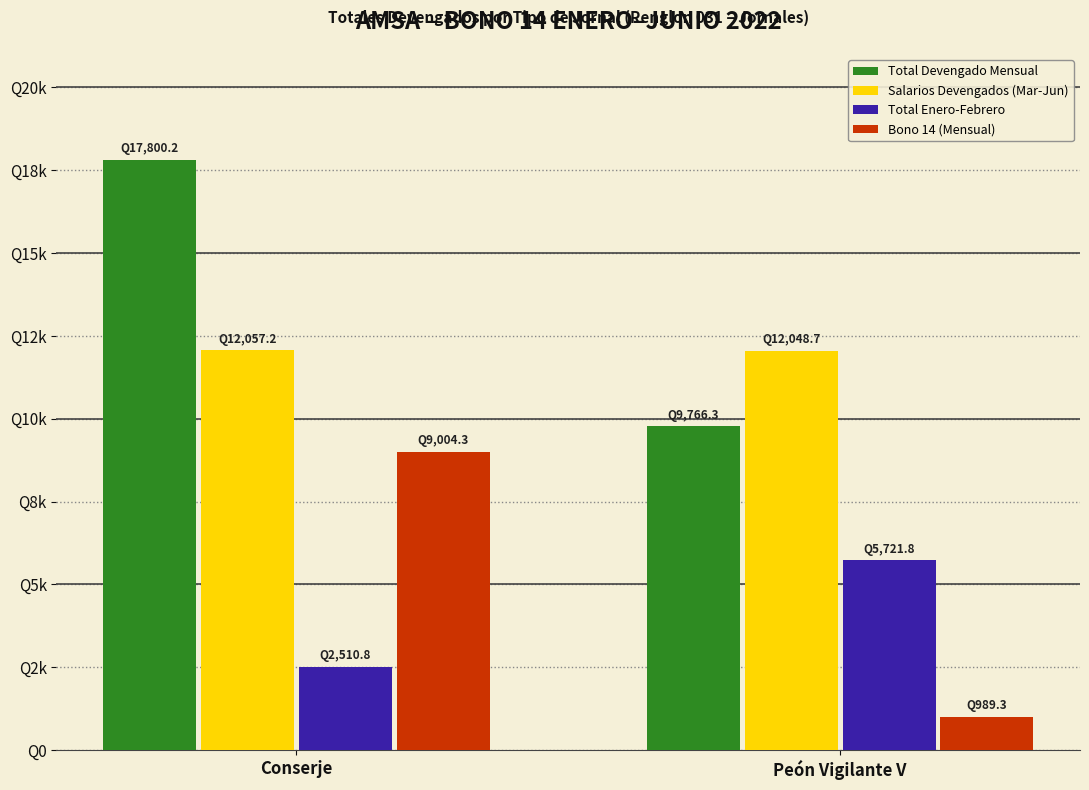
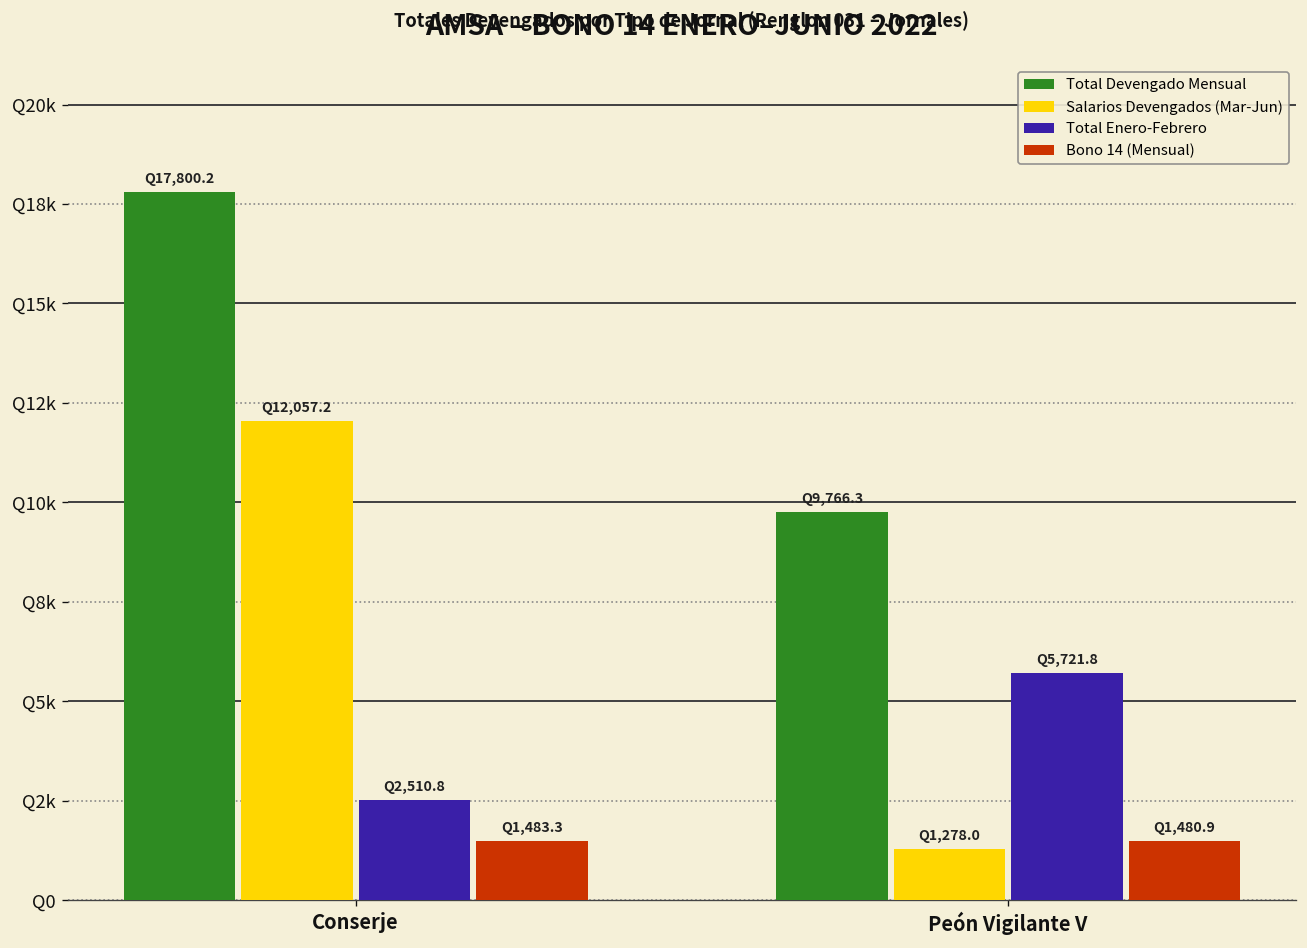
  {
    "Salarios Devengados (Mar-Jun)": {
-     "Peón Vigilante V": "12,048.7"
+     "Peón Vigilante V": "1,278.0"
    },
    "Bono 14 (Mensual)": {
-     "Conserje": "9,004.3",
-     "Peón Vigilante V": "989.3"
+     "Conserje": "1,483.3",
+     "Peón Vigilante V": "1,480.9"
    }
  }
